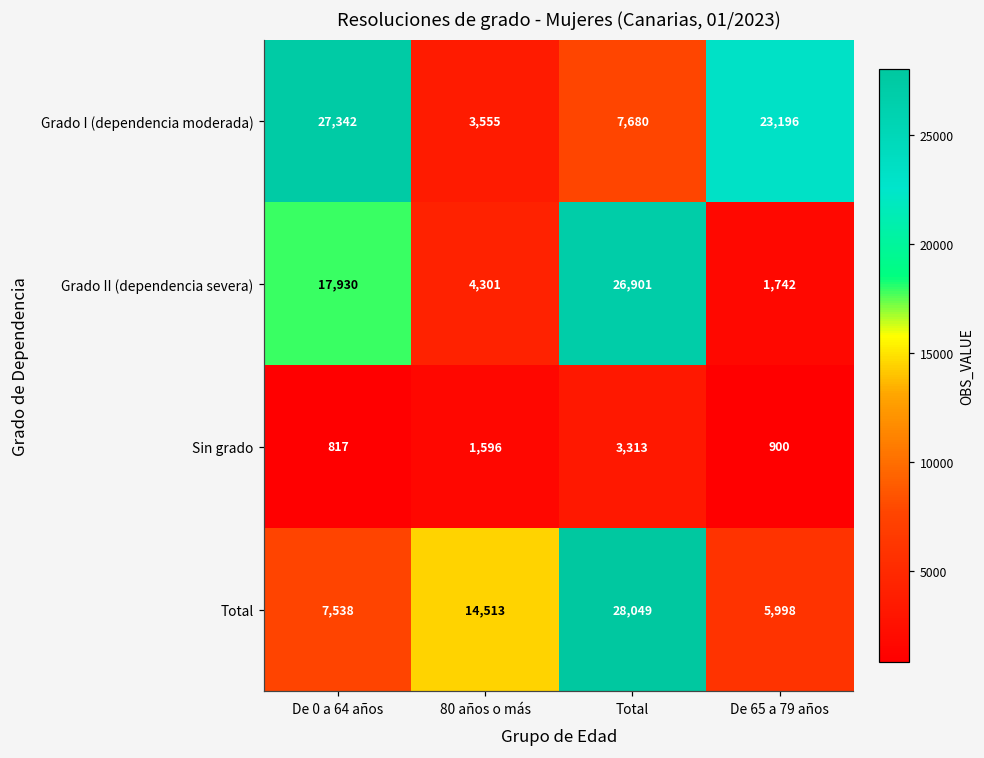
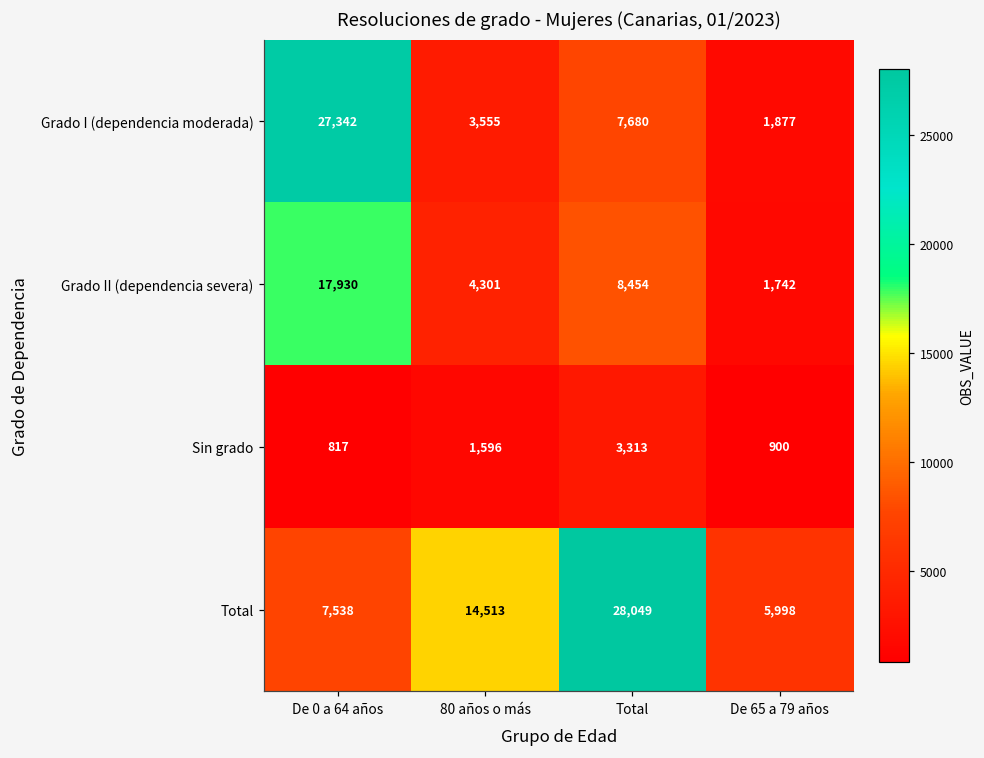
  {
    "Grado I (dependencia moderada)": {
      "De 0 a 64 años": "27,342",
      "80 años o más": "3,555",
      "Total": "7,680",
-     "De 65 a 79 años": "23,196"
+     "De 65 a 79 años": "1,877"
    },
    "Grado II (dependencia severa)": {
      "De 0 a 64 años": "17,930",
      "80 años o más": "4,301",
-     "Total": "26,901",
+     "Total": "8,454",
      "De 65 a 79 años": "1,742"
    },
    "Sin grado": {
      "De 0 a 64 años": "817",
      "80 años o más": "1,596",
      "Total": "3,313",
      "De 65 a 79 años": "900"
    },
    "Total": {
      "De 0 a 64 años": "7,538",
      "80 años o más": "14,513",
      "Total": "28,049",
      "De 65 a 79 años": "5,998"
    }
  }
